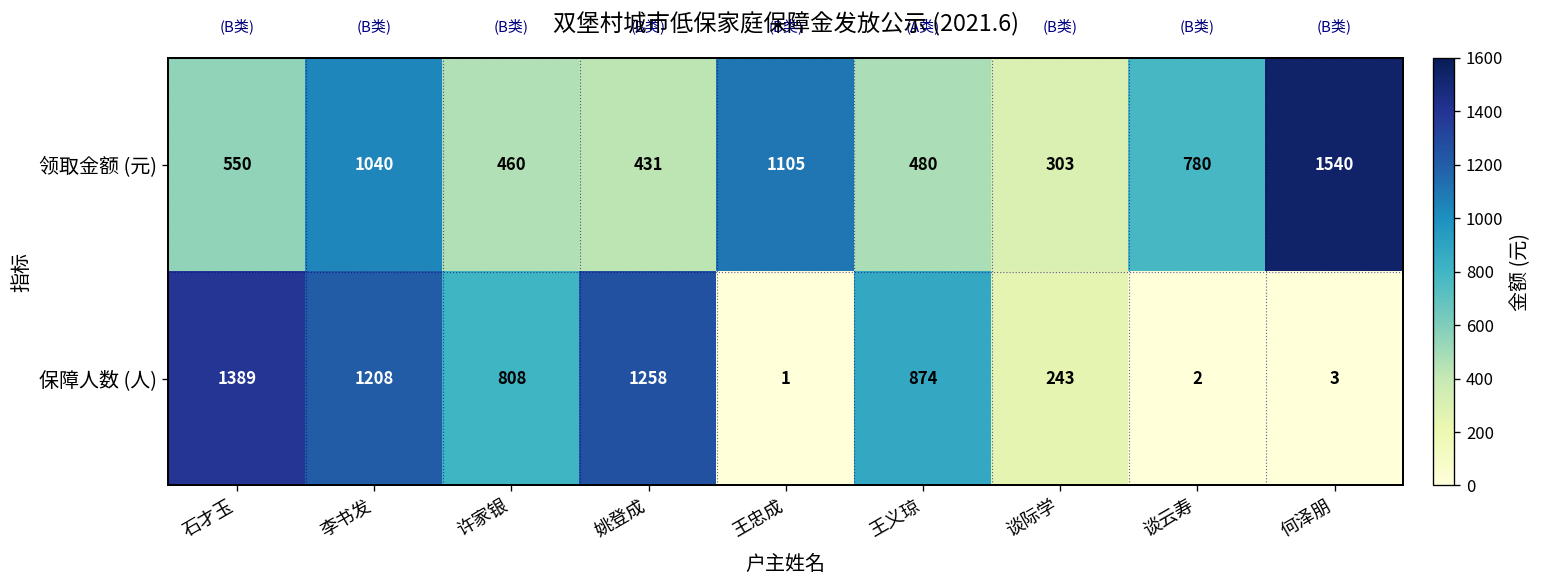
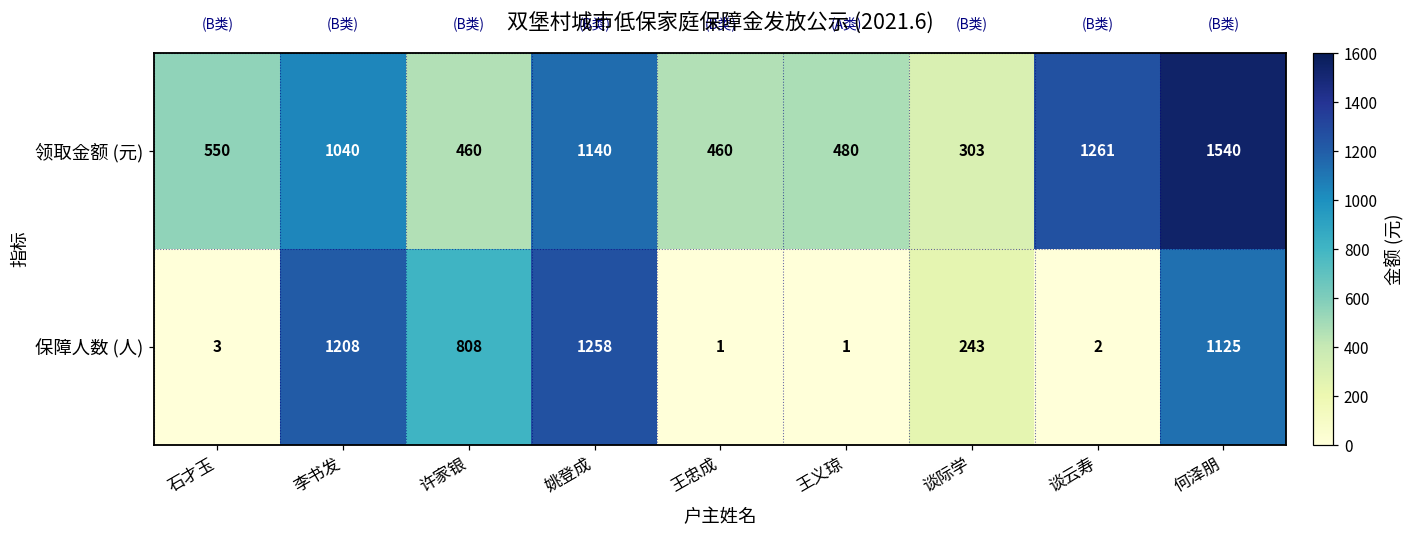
  {
    "领取金额 (元)": {
      "石才玉": 550,
      "李书发": 1040,
      "许家银": 460,
-     "姚登成": 431,
-     "王忠成": 1105,
+     "姚登成": 1140,
+     "王忠成": 460,
      "王义琼": 480,
      "谈际学": 303,
-     "谈云寿": 780,
+     "谈云寿": 1261,
      "何泽朋": 1540
    },
    "保障人数 (人)": {
-     "石才玉": 1389,
+     "石才玉": 3,
      "李书发": 1208,
      "许家银": 808,
      "姚登成": 1258,
      "王忠成": 1,
-     "王义琼": 874,
+     "王义琼": 1,
      "谈际学": 243,
      "谈云寿": 2,
-     "何泽朋": 3
+     "何泽朋": 1125
    }
  }
